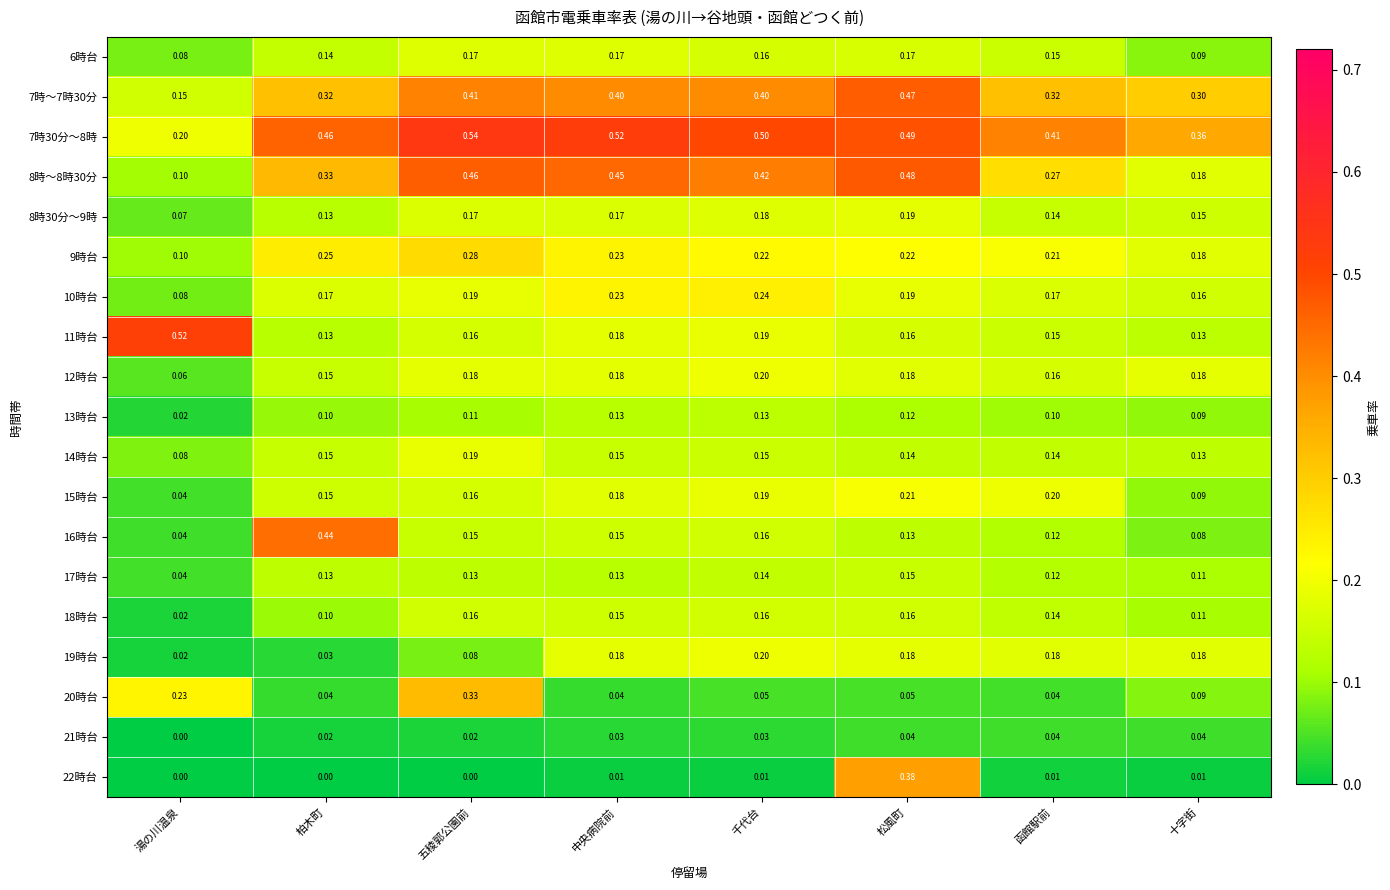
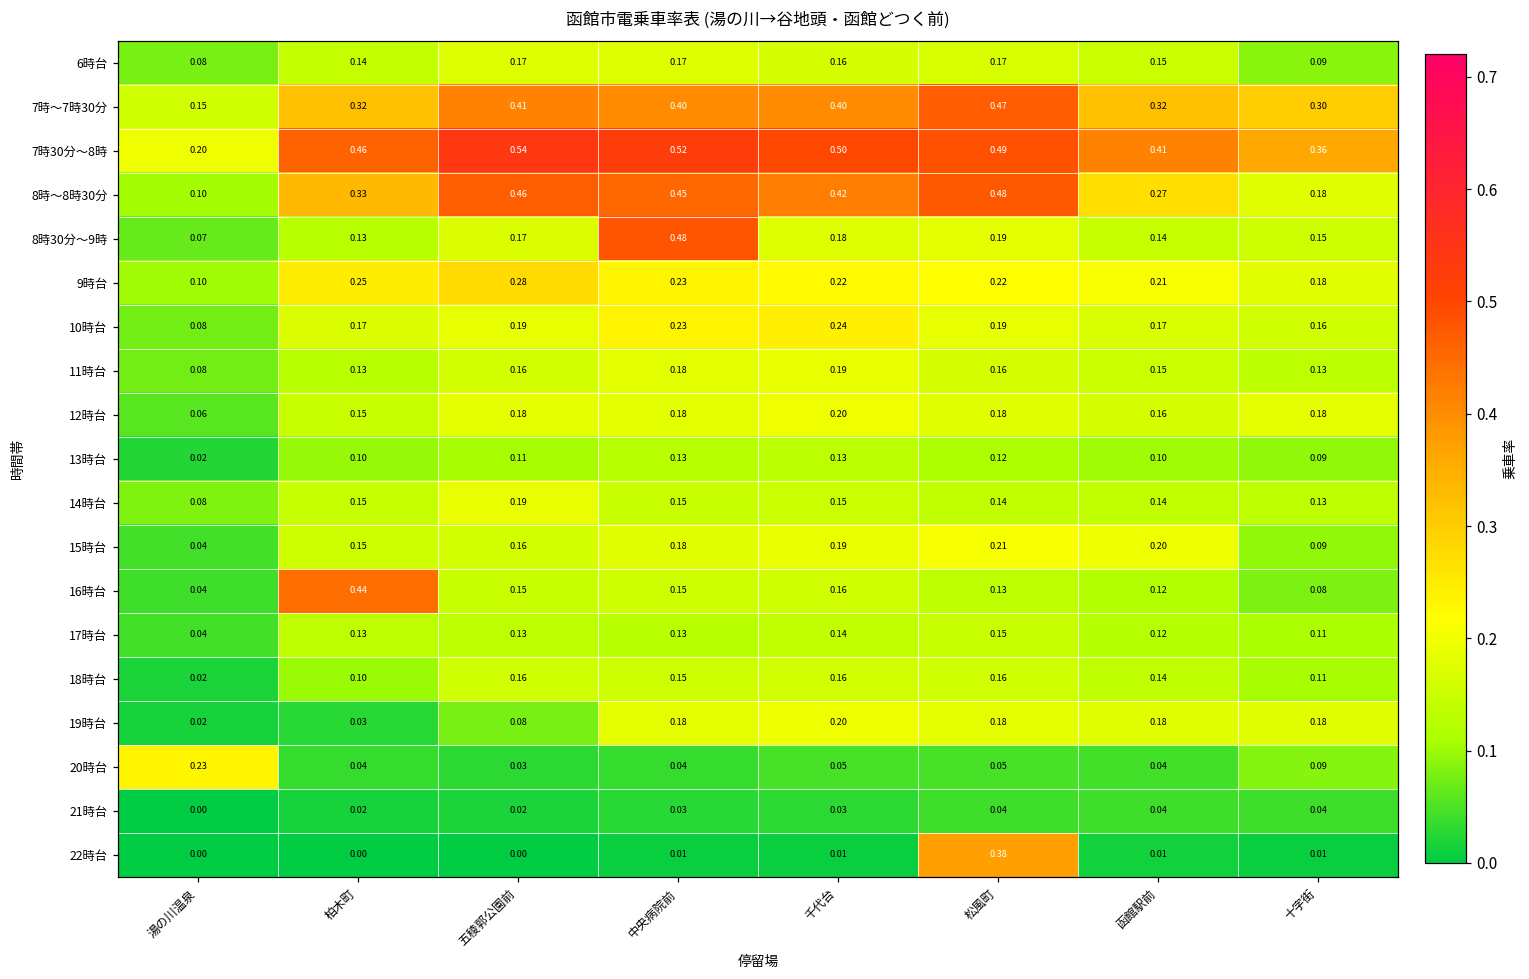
  {
    "6時台": {
      "湯の川温泉": 0.08,
      "柏木町": 0.14,
      "五稜郭公園前": 0.17,
      "中央病院前": 0.17,
      "千代台": 0.16,
      "松風町": 0.17,
      "函館駅前": 0.15,
      "十字街": 0.09
    },
    "7時～7時30分": {
      "湯の川温泉": 0.15,
      "柏木町": 0.32,
      "五稜郭公園前": 0.41,
      "中央病院前": 0.40,
      "千代台": 0.40,
      "松風町": 0.47,
      "函館駅前": 0.32,
      "十字街": 0.30
    },
    "7時30分～8時": {
      "湯の川温泉": 0.20,
      "柏木町": 0.46,
      "五稜郭公園前": 0.54,
      "中央病院前": 0.52,
      "千代台": 0.50,
      "松風町": 0.49,
      "函館駅前": 0.41,
      "十字街": 0.36
    },
    "8時～8時30分": {
      "湯の川温泉": 0.10,
      "柏木町": 0.33,
      "五稜郭公園前": 0.46,
      "中央病院前": 0.45,
      "千代台": 0.42,
      "松風町": 0.48,
      "函館駅前": 0.27,
      "十字街": 0.18
    },
    "8時30分～9時": {
      "湯の川温泉": 0.07,
      "柏木町": 0.13,
      "五稜郭公園前": 0.17,
-     "中央病院前": 0.17,
+     "中央病院前": 0.48,
      "千代台": 0.18,
      "松風町": 0.19,
      "函館駅前": 0.14,
      "十字街": 0.15
    },
    "9時台": {
      "湯の川温泉": 0.10,
      "柏木町": 0.25,
      "五稜郭公園前": 0.28,
      "中央病院前": 0.23,
      "千代台": 0.22,
      "松風町": 0.22,
      "函館駅前": 0.21,
      "十字街": 0.18
    },
    "10時台": {
      "湯の川温泉": 0.08,
      "柏木町": 0.17,
      "五稜郭公園前": 0.19,
      "中央病院前": 0.23,
      "千代台": 0.24,
      "松風町": 0.19,
      "函館駅前": 0.17,
      "十字街": 0.16
    },
    "11時台": {
-     "湯の川温泉": 0.52,
+     "湯の川温泉": 0.08,
      "柏木町": 0.13,
      "五稜郭公園前": 0.16,
      "中央病院前": 0.18,
      "千代台": 0.19,
      "松風町": 0.16,
      "函館駅前": 0.15,
      "十字街": 0.13
    },
    "12時台": {
      "湯の川温泉": 0.06,
      "柏木町": 0.15,
      "五稜郭公園前": 0.18,
      "中央病院前": 0.18,
      "千代台": 0.20,
      "松風町": 0.18,
      "函館駅前": 0.16,
      "十字街": 0.18
    },
    "13時台": {
      "湯の川温泉": 0.02,
      "柏木町": 0.10,
      "五稜郭公園前": 0.11,
      "中央病院前": 0.13,
      "千代台": 0.13,
      "松風町": 0.12,
      "函館駅前": 0.10,
      "十字街": 0.09
    },
    "14時台": {
      "湯の川温泉": 0.08,
      "柏木町": 0.15,
      "五稜郭公園前": 0.19,
      "中央病院前": 0.15,
      "千代台": 0.15,
      "松風町": 0.14,
      "函館駅前": 0.14,
      "十字街": 0.13
    },
    "15時台": {
      "湯の川温泉": 0.04,
      "柏木町": 0.15,
      "五稜郭公園前": 0.16,
      "中央病院前": 0.18,
      "千代台": 0.19,
      "松風町": 0.21,
      "函館駅前": 0.20,
      "十字街": 0.09
    },
    "16時台": {
      "湯の川温泉": 0.04,
      "柏木町": 0.44,
      "五稜郭公園前": 0.15,
      "中央病院前": 0.15,
      "千代台": 0.16,
      "松風町": 0.13,
      "函館駅前": 0.12,
      "十字街": 0.08
    },
    "17時台": {
      "湯の川温泉": 0.04,
      "柏木町": 0.13,
      "五稜郭公園前": 0.13,
      "中央病院前": 0.13,
      "千代台": 0.14,
      "松風町": 0.15,
      "函館駅前": 0.12,
      "十字街": 0.11
    },
    "18時台": {
      "湯の川温泉": 0.02,
      "柏木町": 0.10,
      "五稜郭公園前": 0.16,
      "中央病院前": 0.15,
      "千代台": 0.16,
      "松風町": 0.16,
      "函館駅前": 0.14,
      "十字街": 0.11
    },
    "19時台": {
      "湯の川温泉": 0.02,
      "柏木町": 0.03,
      "五稜郭公園前": 0.08,
      "中央病院前": 0.18,
      "千代台": 0.20,
      "松風町": 0.18,
      "函館駅前": 0.18,
      "十字街": 0.18
    },
    "20時台": {
      "湯の川温泉": 0.23,
      "柏木町": 0.04,
-     "五稜郭公園前": 0.33,
+     "五稜郭公園前": 0.03,
      "中央病院前": 0.04,
      "千代台": 0.05,
      "松風町": 0.05,
      "函館駅前": 0.04,
      "十字街": 0.09
    },
    "21時台": {
      "湯の川温泉": 0.00,
      "柏木町": 0.02,
      "五稜郭公園前": 0.02,
      "中央病院前": 0.03,
      "千代台": 0.03,
      "松風町": 0.04,
      "函館駅前": 0.04,
      "十字街": 0.04
    },
    "22時台": {
      "湯の川温泉": 0.00,
      "柏木町": 0.00,
      "五稜郭公園前": 0.00,
      "中央病院前": 0.01,
      "千代台": 0.01,
      "松風町": 0.38,
      "函館駅前": 0.01,
      "十字街": 0.01
    }
  }
